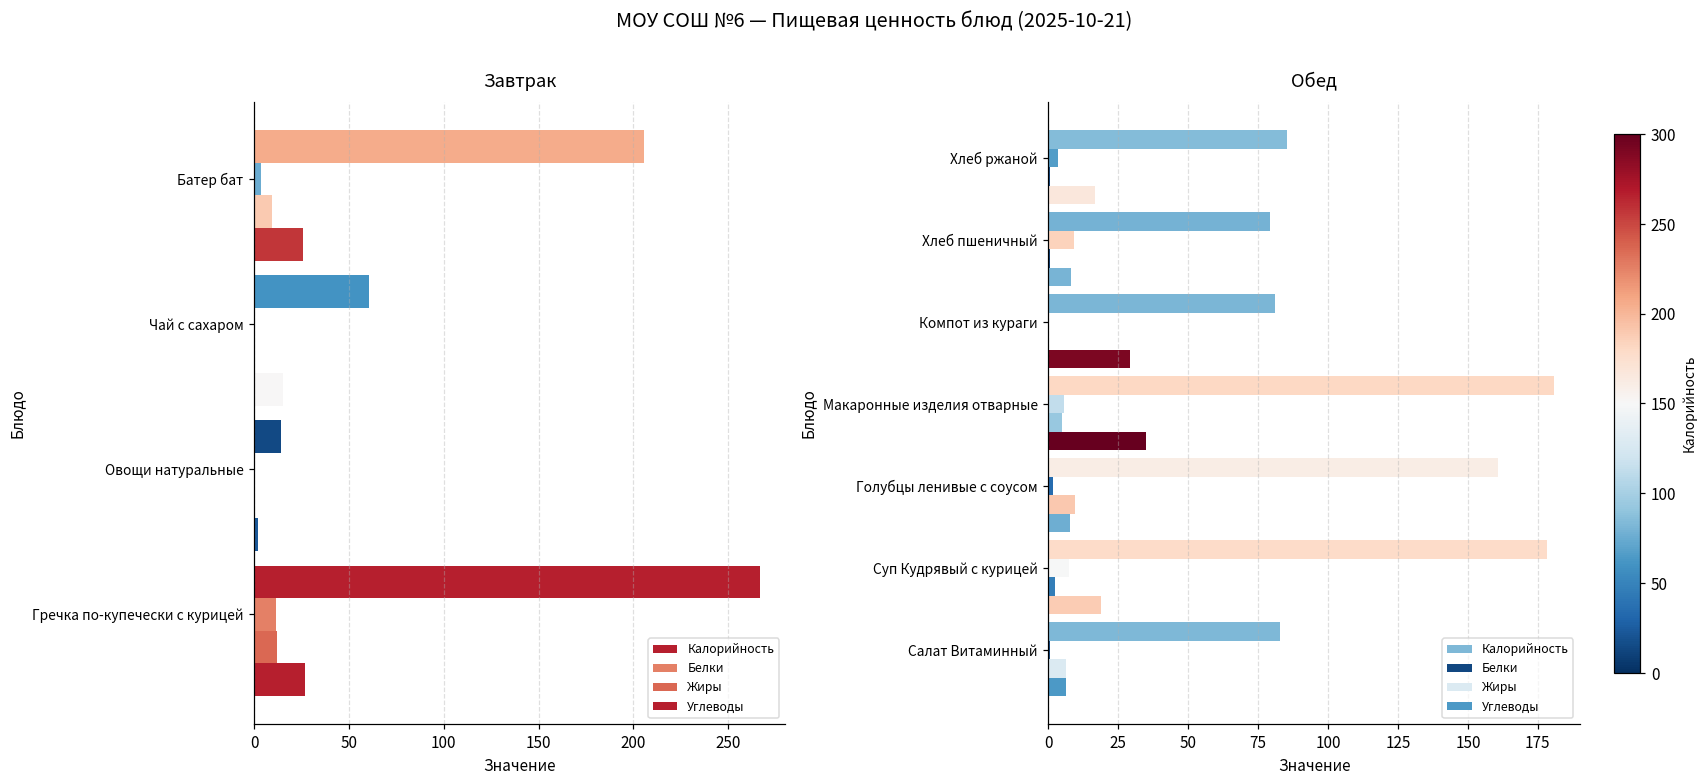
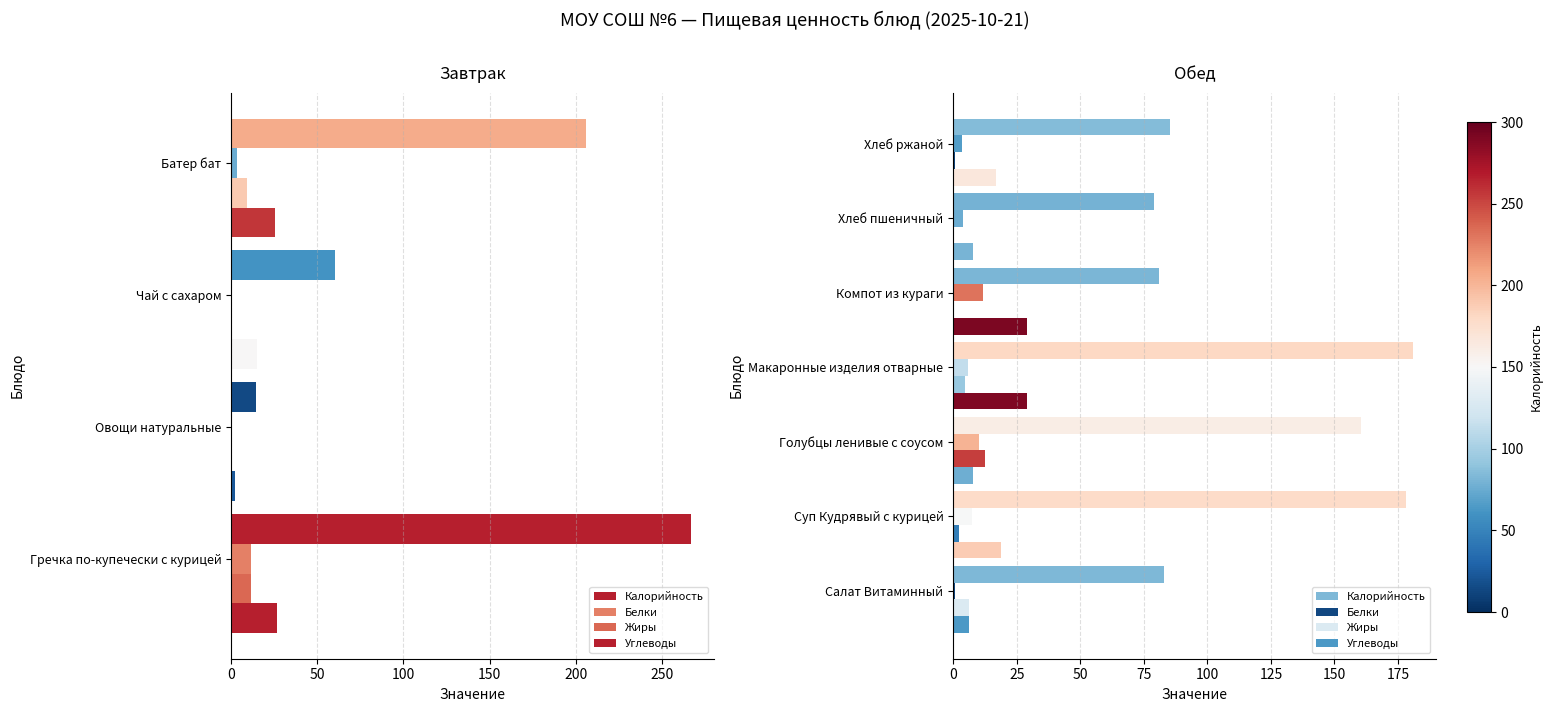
  {
    "Обед": {
      "Калорийность": {
        "Хлеб ржаной": 85,
        "Хлеб пшеничный": 79,
        "Компот из кураги": 81,
        "Макаронные изделия отварные": 181,
        "Голубцы ленивые с соусом": 161,
        "Суп Кудрявый с курицей": 178,
        "Салат Витаминный": 83
      },
      "Белки": {
        "Хлеб ржаной": 3,
-       "Хлеб пшеничный": 9,
-       "Компот из кураги": 0,
+       "Хлеб пшеничный": 4,
+       "Компот из кураги": 12,
        "Макаронные изделия отварные": 6,
-       "Голубцы ленивые с соусом": 2,
+       "Голубцы ленивые с соусом": 10,
        "Суп Кудрявый с курицей": 7
      },
      "Жиры": {
        "Компот из кураги": 0,
        "Макаронные изделия отварные": 5,
-       "Голубцы ленивые с соусом": 10,
+       "Голубцы ленивые с соусом": 13,
        "Суп Кудрявый с курицей": 2,
        "Салат Витаминный": 6
      },
      "Углеводы": {
        "Хлеб ржаной": 17,
        "Хлеб пшеничный": 8,
        "Компот из кураги": 29,
-       "Макаронные изделия отварные": 35,
+       "Макаронные изделия отварные": 29,
        "Голубцы ленивые с соусом": 8,
        "Суп Кудрявый с курицей": 19,
        "Салат Витаминный": 6
      }
    }
  }
